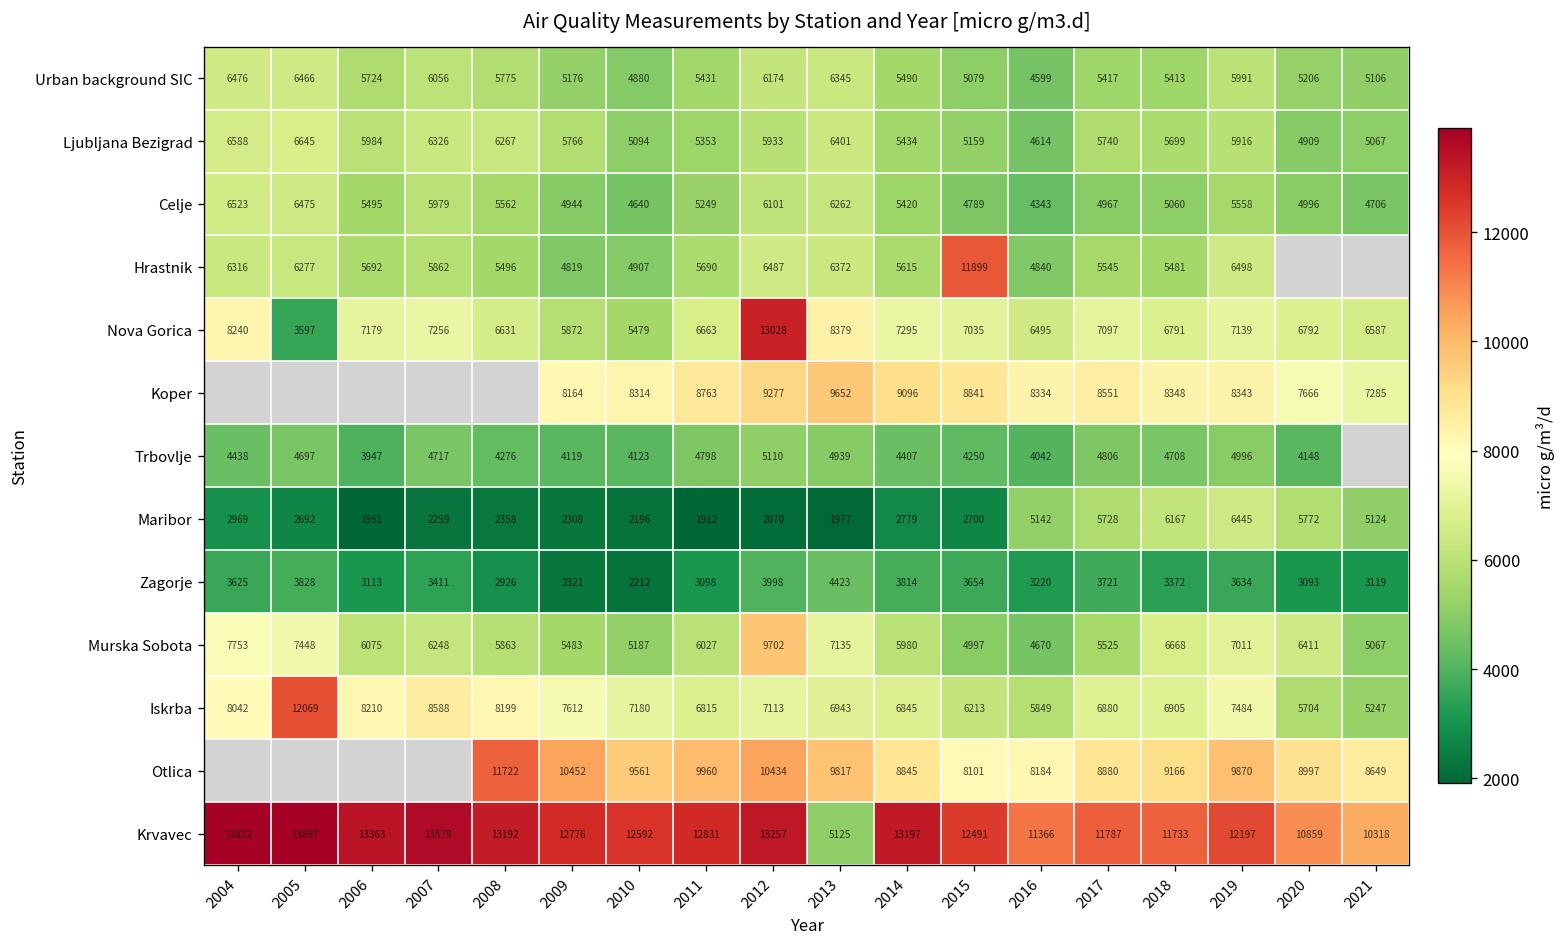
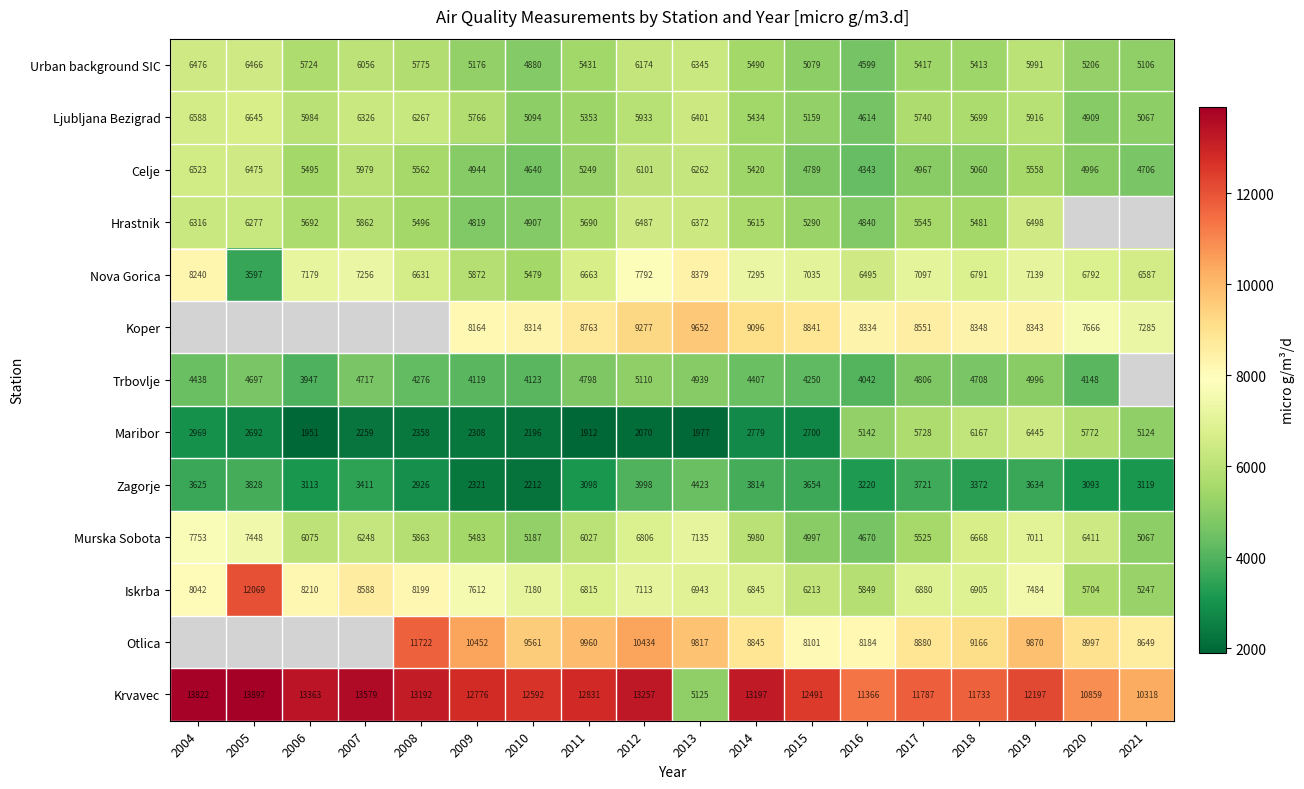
  {
    "Hrastnik": {
      "2004": 6316,
      "2005": 6277,
      "2006": 5692,
      "2007": 5862,
      "2008": 5496,
      "2009": 4819,
      "2010": 4907,
      "2011": 5690,
      "2012": 6487,
      "2013": 6372,
      "2014": 5615,
-     "2015": 11899,
+     "2015": 5290,
      "2016": 4840,
      "2017": 5545,
      "2018": 5481,
      "2019": 6498
    },
    "Nova Gorica": {
      "2004": 8240,
      "2005": 3597,
      "2006": 7179,
      "2007": 7256,
      "2008": 6631,
      "2009": 5872,
      "2010": 5479,
      "2011": 6663,
-     "2012": 13028,
+     "2012": 7792,
      "2013": 8379,
      "2014": 7295,
      "2015": 7035,
      "2016": 6495,
      "2017": 7097,
      "2018": 6791,
      "2019": 7139,
      "2020": 6792,
      "2021": 6587
    },
    "Murska Sobota": {
      "2004": 7753,
      "2005": 7448,
      "2006": 6075,
      "2007": 6248,
      "2008": 5863,
      "2009": 5483,
      "2010": 5187,
      "2011": 6027,
-     "2012": 9702,
+     "2012": 6806,
      "2013": 7135,
      "2014": 5980,
      "2015": 4997,
      "2016": 4670,
      "2017": 5525,
      "2018": 6668,
      "2019": 7011,
      "2020": 6411,
      "2021": 5067
    }
  }
